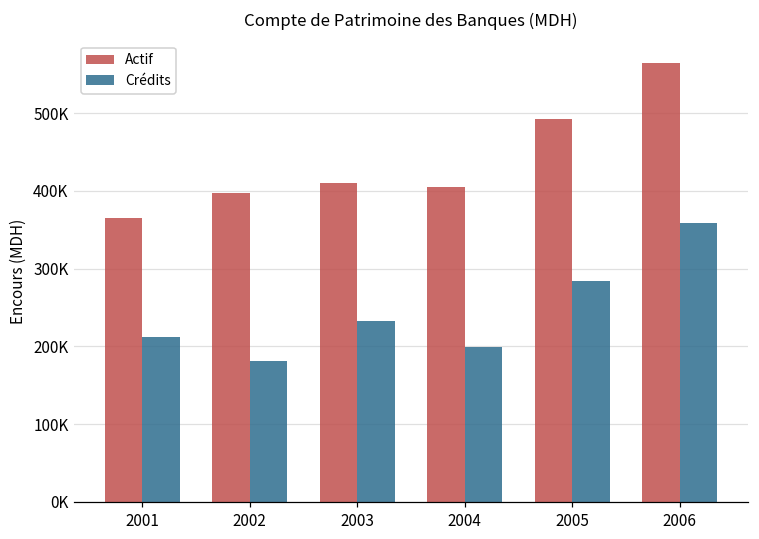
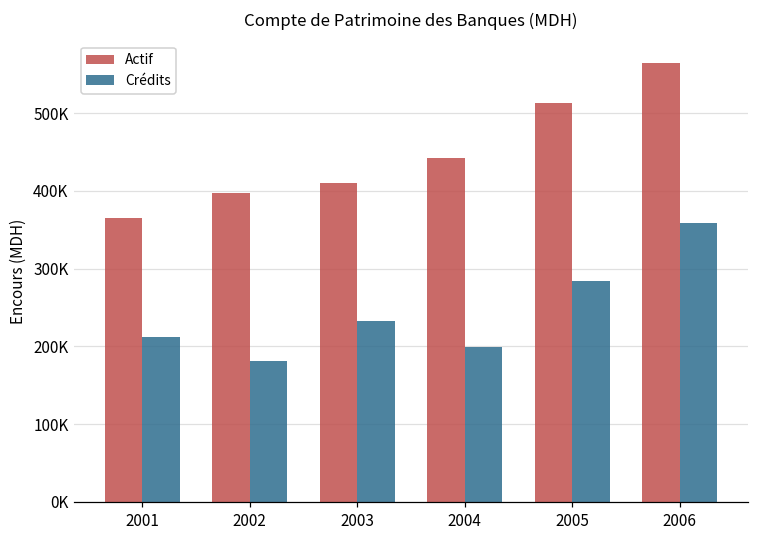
  {
    "Actif": {
      "2001": 360000,
      "2002": 400000,
      "2003": 410000,
-     "2004": 410000,
-     "2005": 490000,
+     "2004": 440000,
+     "2005": 510000,
      "2006": 560000
    },
    "Crédits": {
      "2001": 210000,
      "2002": 180000,
      "2003": 230000,
      "2004": 200000,
      "2005": 280000,
      "2006": 360000
    }
  }
